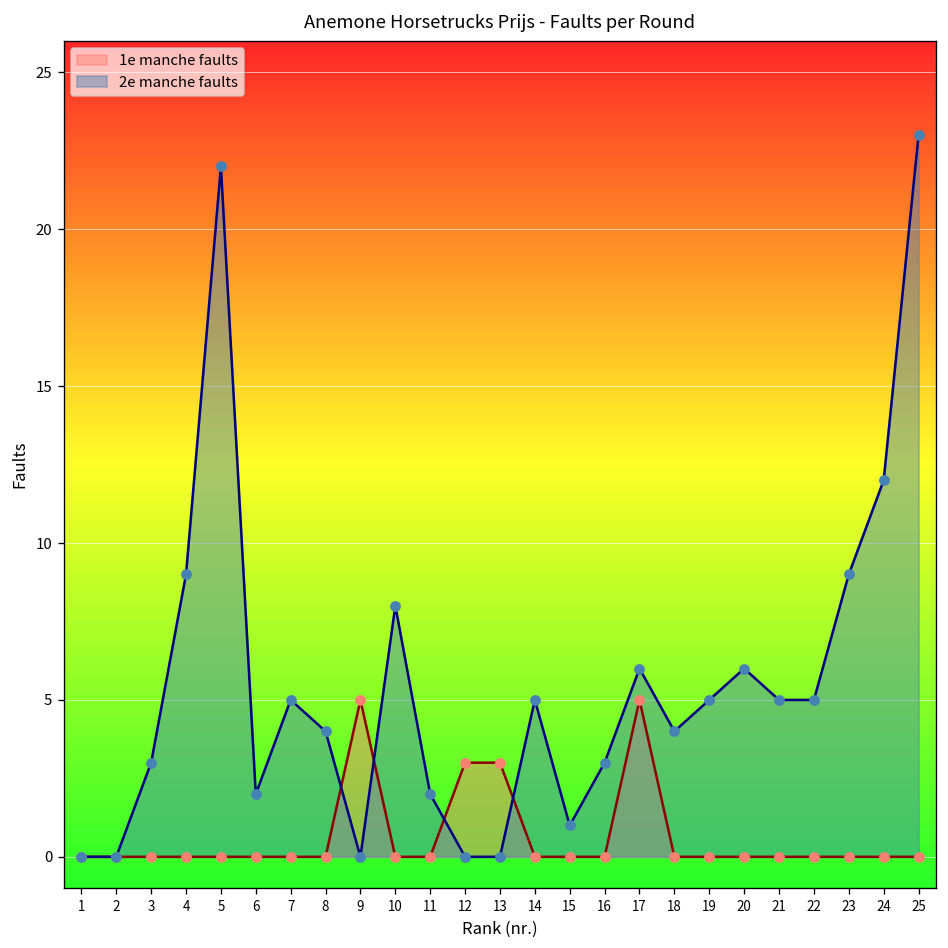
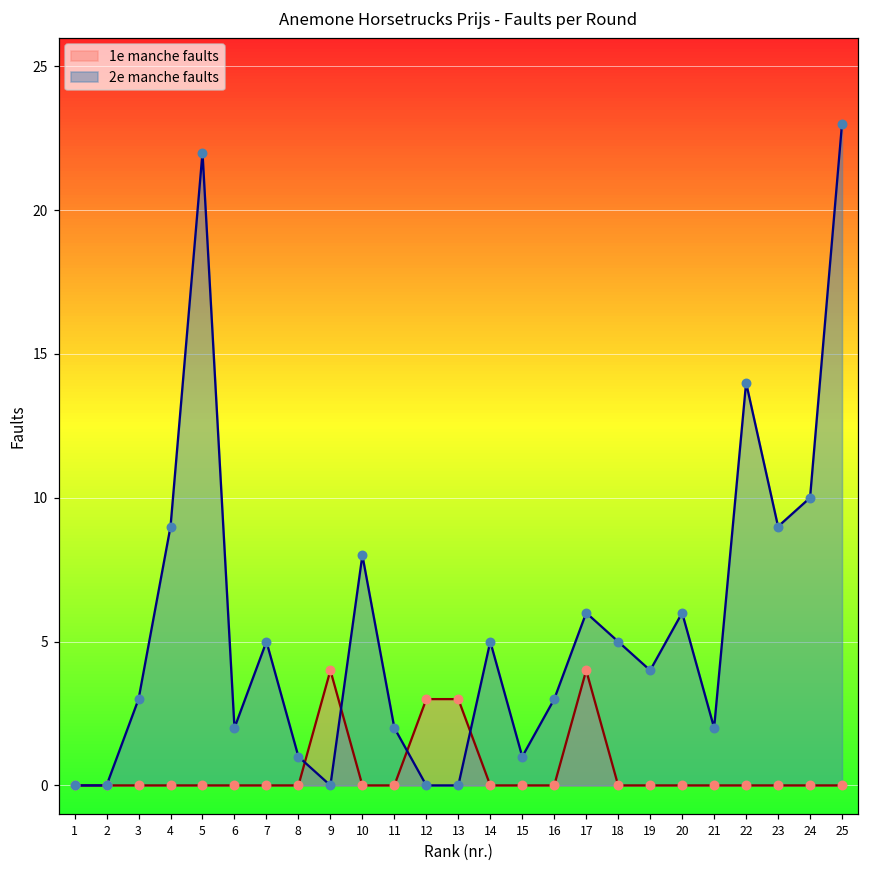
  {
    "1e manche faults": {
      "3": 0,
      "4": 0,
      "5": 0,
      "6": 0,
      "7": 0,
      "8": 0,
-     "9": 5,
+     "9": 4,
      "10": 0,
      "11": 0,
      "12": 3,
      "13": 3,
      "14": 0,
      "15": 0,
      "16": 0,
-     "17": 5,
+     "17": 4,
      "18": 0,
      "19": 0,
      "20": 0,
      "21": 0,
      "22": 0,
      "23": 0,
      "24": 0,
      "25": 0
    },
    "2e manche faults": {
      "3": 3,
      "4": 9,
      "5": 22,
      "6": 2,
      "7": 5,
-     "8": 4,
+     "8": 1,
      "9": 0,
      "10": 8,
      "11": 2,
      "12": 0,
      "13": 0,
      "14": 5,
      "15": 1,
      "16": 3,
      "17": 6,
-     "18": 4,
-     "19": 5,
+     "18": 5,
+     "19": 4,
      "20": 6,
-     "21": 5,
-     "22": 5,
+     "21": 2,
+     "22": 14,
      "23": 9,
-     "24": 12,
+     "24": 10,
      "25": 23
    }
  }
